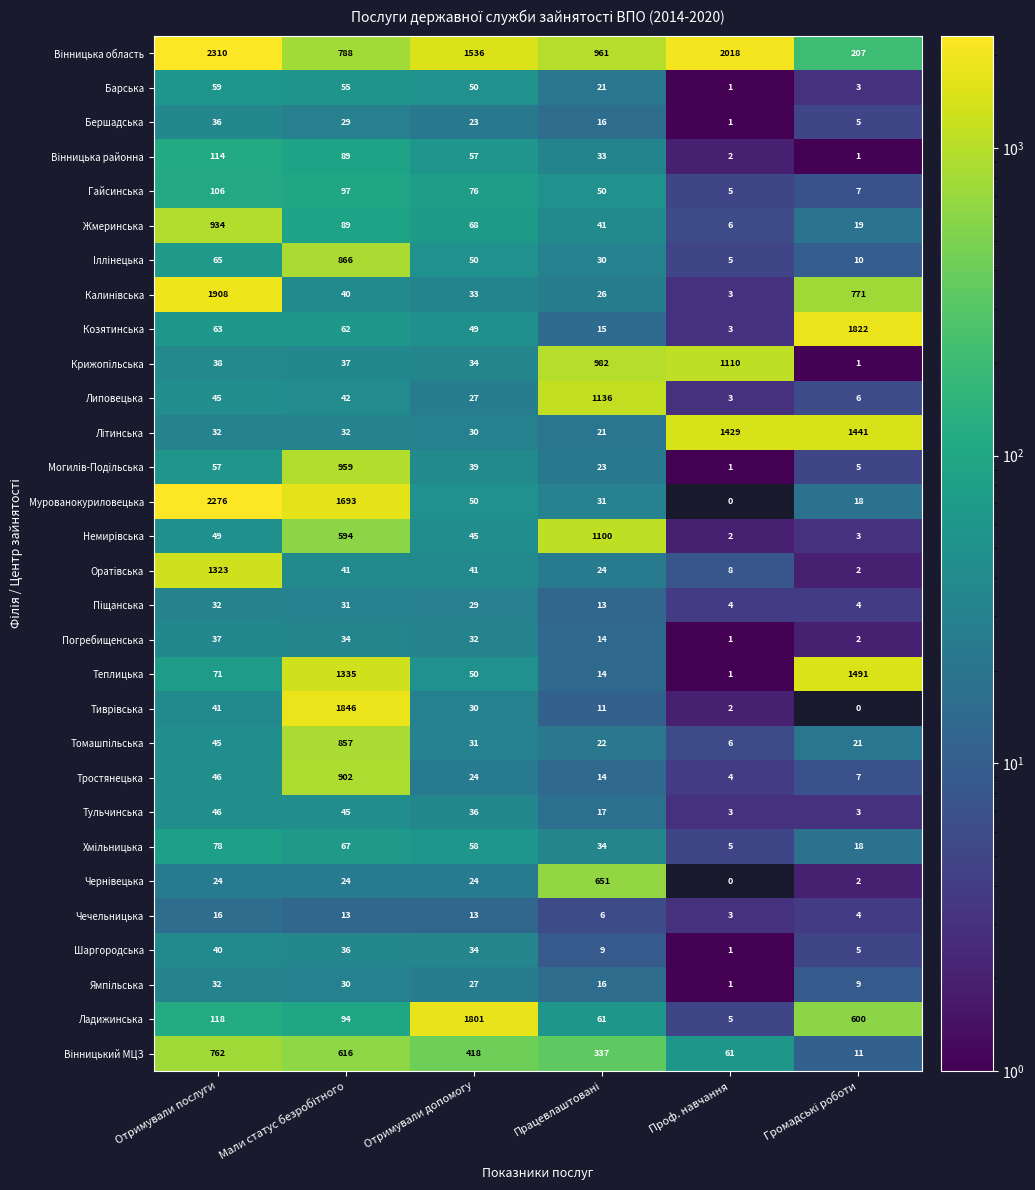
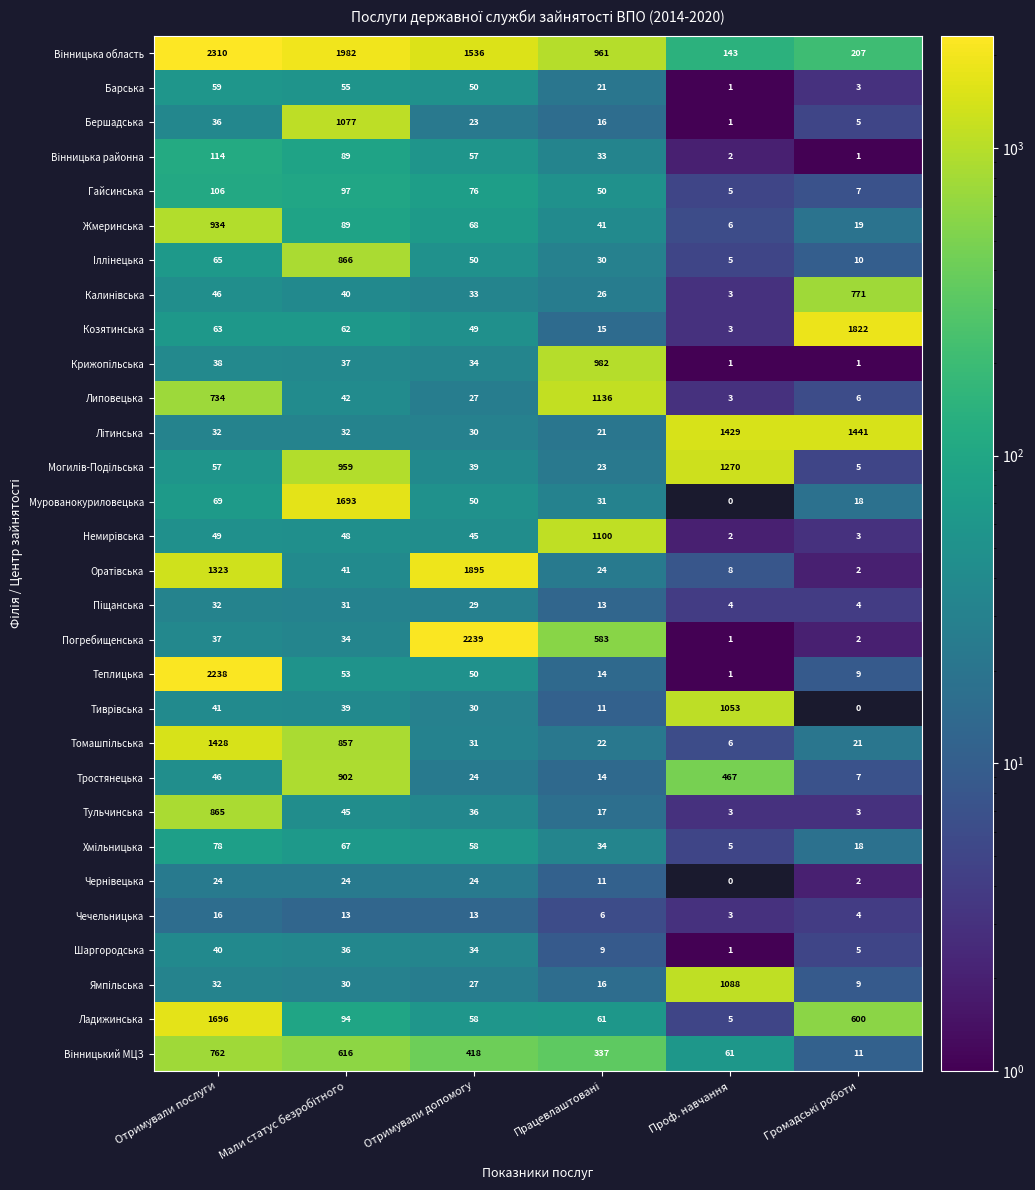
  {
    "Вінницька область": {
      "Отримували послуги": 2310,
-     "Мали статус безробітного": 788,
+     "Мали статус безробітного": 1982,
      "Отримували допомогу": 1536,
      "Працевлаштовані": 961,
-     "Проф. навчання": 2018,
+     "Проф. навчання": 143,
      "Громадські роботи": 207
    },
    "Барська": {
      "Отримували послуги": 59,
      "Мали статус безробітного": 55,
      "Отримували допомогу": 50,
      "Працевлаштовані": 21,
      "Проф. навчання": 1,
      "Громадські роботи": 3
    },
    "Бершадська": {
      "Отримували послуги": 36,
-     "Мали статус безробітного": 29,
+     "Мали статус безробітного": 1077,
      "Отримували допомогу": 23,
      "Працевлаштовані": 16,
      "Проф. навчання": 1,
      "Громадські роботи": 5
    },
    "Вінницька районна": {
      "Отримували послуги": 114,
      "Мали статус безробітного": 89,
      "Отримували допомогу": 57,
      "Працевлаштовані": 33,
      "Проф. навчання": 2,
      "Громадські роботи": 1
    },
    "Гайсинська": {
      "Отримували послуги": 106,
      "Мали статус безробітного": 97,
      "Отримували допомогу": 76,
      "Працевлаштовані": 50,
      "Проф. навчання": 5,
      "Громадські роботи": 7
    },
    "Жмеринська": {
      "Отримували послуги": 934,
      "Мали статус безробітного": 89,
      "Отримували допомогу": 68,
      "Працевлаштовані": 41,
      "Проф. навчання": 6,
      "Громадські роботи": 19
    },
    "Іллінецька": {
      "Отримували послуги": 65,
      "Мали статус безробітного": 866,
      "Отримували допомогу": 50,
      "Працевлаштовані": 30,
      "Проф. навчання": 5,
      "Громадські роботи": 10
    },
    "Калинівська": {
-     "Отримували послуги": 1908,
+     "Отримували послуги": 46,
      "Мали статус безробітного": 40,
      "Отримували допомогу": 33,
      "Працевлаштовані": 26,
      "Проф. навчання": 3,
      "Громадські роботи": 771
    },
    "Козятинська": {
      "Отримували послуги": 63,
      "Мали статус безробітного": 62,
      "Отримували допомогу": 49,
      "Працевлаштовані": 15,
      "Проф. навчання": 3,
      "Громадські роботи": 1822
    },
    "Крижопільська": {
      "Отримували послуги": 38,
      "Мали статус безробітного": 37,
      "Отримували допомогу": 34,
      "Працевлаштовані": 982,
-     "Проф. навчання": 1110,
+     "Проф. навчання": 1,
      "Громадські роботи": 1
    },
    "Липовецька": {
-     "Отримували послуги": 45,
+     "Отримували послуги": 734,
      "Мали статус безробітного": 42,
      "Отримували допомогу": 27,
      "Працевлаштовані": 1136,
      "Проф. навчання": 3,
      "Громадські роботи": 6
    },
    "Літинська": {
      "Отримували послуги": 32,
      "Мали статус безробітного": 32,
      "Отримували допомогу": 30,
      "Працевлаштовані": 21,
      "Проф. навчання": 1429,
      "Громадські роботи": 1441
    },
    "Могилів-Подільська": {
      "Отримували послуги": 57,
      "Мали статус безробітного": 959,
      "Отримували допомогу": 39,
      "Працевлаштовані": 23,
-     "Проф. навчання": 1,
+     "Проф. навчання": 1270,
      "Громадські роботи": 5
    },
    "Мурованокуриловецька": {
-     "Отримували послуги": 2276,
+     "Отримували послуги": 69,
      "Мали статус безробітного": 1693,
      "Отримували допомогу": 50,
      "Працевлаштовані": 31,
      "Громадські роботи": 18
    },
    "Немирівська": {
      "Отримували послуги": 49,
-     "Мали статус безробітного": 594,
+     "Мали статус безробітного": 48,
      "Отримували допомогу": 45,
      "Працевлаштовані": 1100,
      "Проф. навчання": 2,
      "Громадські роботи": 3
    },
    "Оратівська": {
      "Отримували послуги": 1323,
      "Мали статус безробітного": 41,
-     "Отримували допомогу": 41,
+     "Отримували допомогу": 1895,
      "Працевлаштовані": 24,
      "Проф. навчання": 8,
      "Громадські роботи": 2
    },
    "Піщанська": {
      "Отримували послуги": 32,
      "Мали статус безробітного": 31,
      "Отримували допомогу": 29,
      "Працевлаштовані": 13,
      "Проф. навчання": 4,
      "Громадські роботи": 4
    },
    "Погребищенська": {
      "Отримували послуги": 37,
      "Мали статус безробітного": 34,
-     "Отримували допомогу": 32,
-     "Працевлаштовані": 14,
+     "Отримували допомогу": 2239,
+     "Працевлаштовані": 583,
      "Проф. навчання": 1,
      "Громадські роботи": 2
    },
    "Теплицька": {
-     "Отримували послуги": 71,
-     "Мали статус безробітного": 1335,
+     "Отримували послуги": 2238,
+     "Мали статус безробітного": 53,
      "Отримували допомогу": 50,
      "Працевлаштовані": 14,
      "Проф. навчання": 1,
-     "Громадські роботи": 1491
+     "Громадські роботи": 9
    },
    "Тиврівська": {
      "Отримували послуги": 41,
-     "Мали статус безробітного": 1846,
+     "Мали статус безробітного": 39,
      "Отримували допомогу": 30,
      "Працевлаштовані": 11,
-     "Проф. навчання": 2
+     "Проф. навчання": 1053
    },
    "Томашпільська": {
-     "Отримували послуги": 45,
+     "Отримували послуги": 1428,
      "Мали статус безробітного": 857,
      "Отримували допомогу": 31,
      "Працевлаштовані": 22,
      "Проф. навчання": 6,
      "Громадські роботи": 21
    },
    "Тростянецька": {
      "Отримували послуги": 46,
      "Мали статус безробітного": 902,
      "Отримували допомогу": 24,
      "Працевлаштовані": 14,
-     "Проф. навчання": 4,
+     "Проф. навчання": 467,
      "Громадські роботи": 7
    },
    "Тульчинська": {
-     "Отримували послуги": 46,
+     "Отримували послуги": 865,
      "Мали статус безробітного": 45,
      "Отримували допомогу": 36,
      "Працевлаштовані": 17,
      "Проф. навчання": 3,
      "Громадські роботи": 3
    },
    "Хмільницька": {
      "Отримували послуги": 78,
      "Мали статус безробітного": 67,
      "Отримували допомогу": 58,
      "Працевлаштовані": 34,
      "Проф. навчання": 5,
      "Громадські роботи": 18
    },
    "Чернівецька": {
      "Отримували послуги": 24,
      "Мали статус безробітного": 24,
      "Отримували допомогу": 24,
-     "Працевлаштовані": 651,
+     "Працевлаштовані": 11,
      "Громадські роботи": 2
    },
    "Чечельницька": {
      "Отримували послуги": 16,
      "Мали статус безробітного": 13,
      "Отримували допомогу": 13,
      "Працевлаштовані": 6,
      "Проф. навчання": 3,
      "Громадські роботи": 4
    },
    "Шаргородська": {
      "Отримували послуги": 40,
      "Мали статус безробітного": 36,
      "Отримували допомогу": 34,
      "Працевлаштовані": 9,
      "Проф. навчання": 1,
      "Громадські роботи": 5
    },
    "Ямпільська": {
      "Отримували послуги": 32,
      "Мали статус безробітного": 30,
      "Отримували допомогу": 27,
      "Працевлаштовані": 16,
-     "Проф. навчання": 1,
+     "Проф. навчання": 1088,
      "Громадські роботи": 9
    },
    "Ладижинська": {
-     "Отримували послуги": 118,
+     "Отримували послуги": 1696,
      "Мали статус безробітного": 94,
-     "Отримували допомогу": 1801,
+     "Отримували допомогу": 58,
      "Працевлаштовані": 61,
      "Проф. навчання": 5,
      "Громадські роботи": 600
    },
    "Вінницький МЦЗ": {
      "Отримували послуги": 762,
      "Мали статус безробітного": 616,
      "Отримували допомогу": 418,
      "Працевлаштовані": 337,
      "Проф. навчання": 61,
      "Громадські роботи": 11
    }
  }
